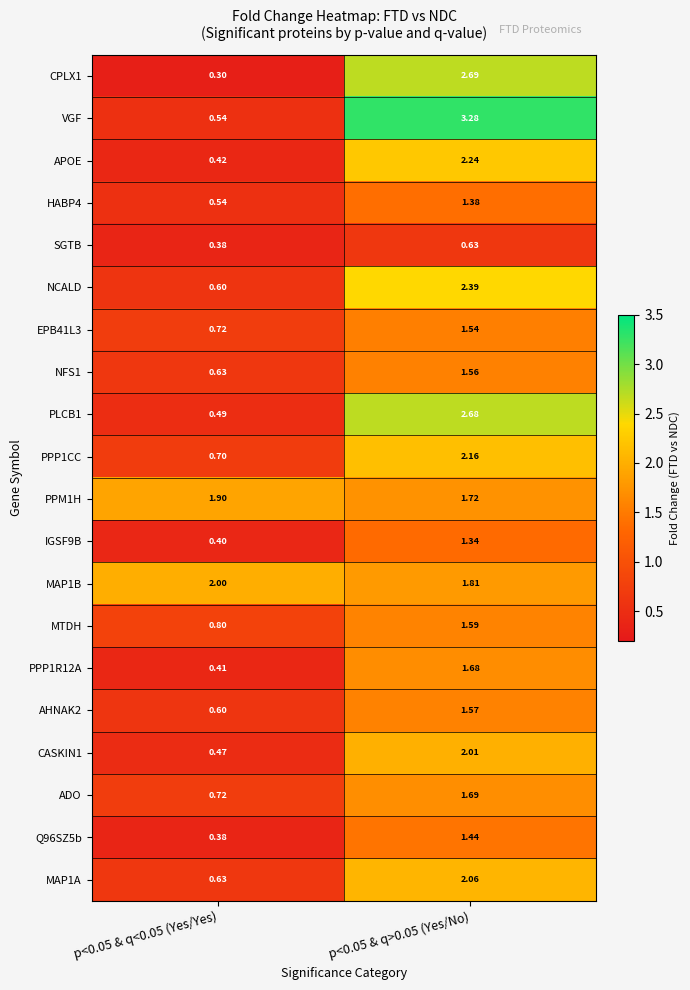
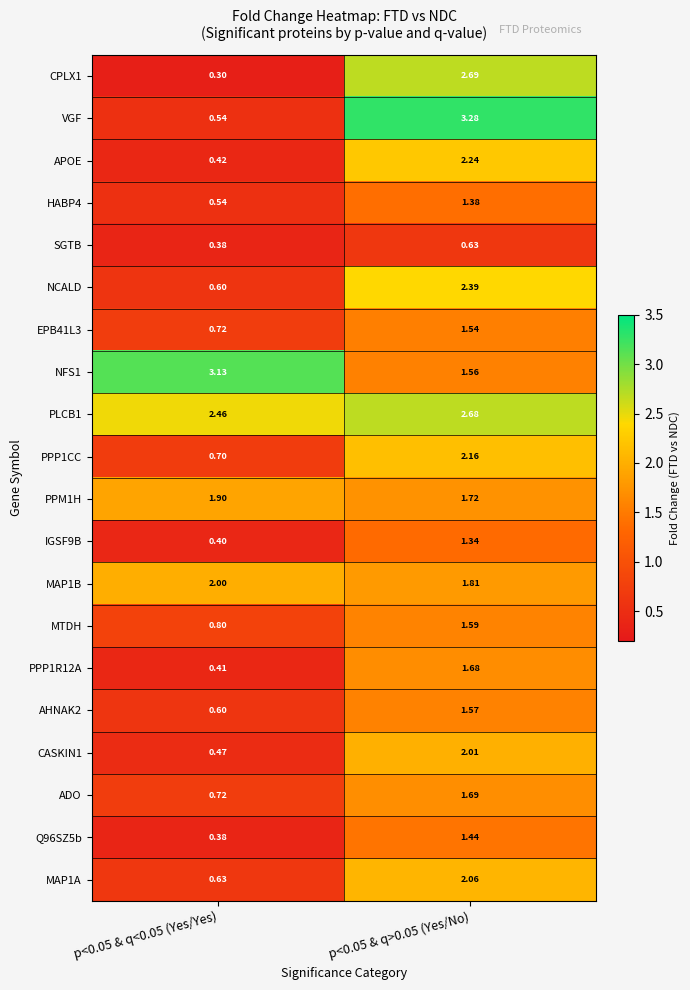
  {
    "CPLX1": {
      "p<0.05 & q<0.05 (Yes/Yes)": 0.30,
      "p<0.05 & q>0.05 (Yes/No)": 2.69
    },
    "VGF": {
      "p<0.05 & q<0.05 (Yes/Yes)": 0.54,
      "p<0.05 & q>0.05 (Yes/No)": 3.28
    },
    "APOE": {
      "p<0.05 & q<0.05 (Yes/Yes)": 0.42,
      "p<0.05 & q>0.05 (Yes/No)": 2.24
    },
    "HABP4": {
      "p<0.05 & q<0.05 (Yes/Yes)": 0.54,
      "p<0.05 & q>0.05 (Yes/No)": 1.38
    },
    "SGTB": {
      "p<0.05 & q<0.05 (Yes/Yes)": 0.38,
      "p<0.05 & q>0.05 (Yes/No)": 0.63
    },
    "NCALD": {
      "p<0.05 & q<0.05 (Yes/Yes)": 0.60,
      "p<0.05 & q>0.05 (Yes/No)": 2.39
    },
    "EPB41L3": {
      "p<0.05 & q<0.05 (Yes/Yes)": 0.72,
      "p<0.05 & q>0.05 (Yes/No)": 1.54
    },
    "NFS1": {
-     "p<0.05 & q<0.05 (Yes/Yes)": 0.63,
+     "p<0.05 & q<0.05 (Yes/Yes)": 3.13,
      "p<0.05 & q>0.05 (Yes/No)": 1.56
    },
    "PLCB1": {
-     "p<0.05 & q<0.05 (Yes/Yes)": 0.49,
+     "p<0.05 & q<0.05 (Yes/Yes)": 2.46,
      "p<0.05 & q>0.05 (Yes/No)": 2.68
    },
    "PPP1CC": {
      "p<0.05 & q<0.05 (Yes/Yes)": 0.70,
      "p<0.05 & q>0.05 (Yes/No)": 2.16
    },
    "PPM1H": {
      "p<0.05 & q<0.05 (Yes/Yes)": 1.90,
      "p<0.05 & q>0.05 (Yes/No)": 1.72
    },
    "IGSF9B": {
      "p<0.05 & q<0.05 (Yes/Yes)": 0.40,
      "p<0.05 & q>0.05 (Yes/No)": 1.34
    },
    "MAP1B": {
      "p<0.05 & q<0.05 (Yes/Yes)": 2.00,
      "p<0.05 & q>0.05 (Yes/No)": 1.81
    },
    "MTDH": {
      "p<0.05 & q<0.05 (Yes/Yes)": 0.80,
      "p<0.05 & q>0.05 (Yes/No)": 1.59
    },
    "PPP1R12A": {
      "p<0.05 & q<0.05 (Yes/Yes)": 0.41,
      "p<0.05 & q>0.05 (Yes/No)": 1.68
    },
    "AHNAK2": {
      "p<0.05 & q<0.05 (Yes/Yes)": 0.60,
      "p<0.05 & q>0.05 (Yes/No)": 1.57
    },
    "CASKIN1": {
      "p<0.05 & q<0.05 (Yes/Yes)": 0.47,
      "p<0.05 & q>0.05 (Yes/No)": 2.01
    },
    "ADO": {
      "p<0.05 & q<0.05 (Yes/Yes)": 0.72,
      "p<0.05 & q>0.05 (Yes/No)": 1.69
    },
    "Q96SZ5b": {
      "p<0.05 & q<0.05 (Yes/Yes)": 0.38,
      "p<0.05 & q>0.05 (Yes/No)": 1.44
    },
    "MAP1A": {
      "p<0.05 & q<0.05 (Yes/Yes)": 0.63,
      "p<0.05 & q>0.05 (Yes/No)": 2.06
    }
  }
